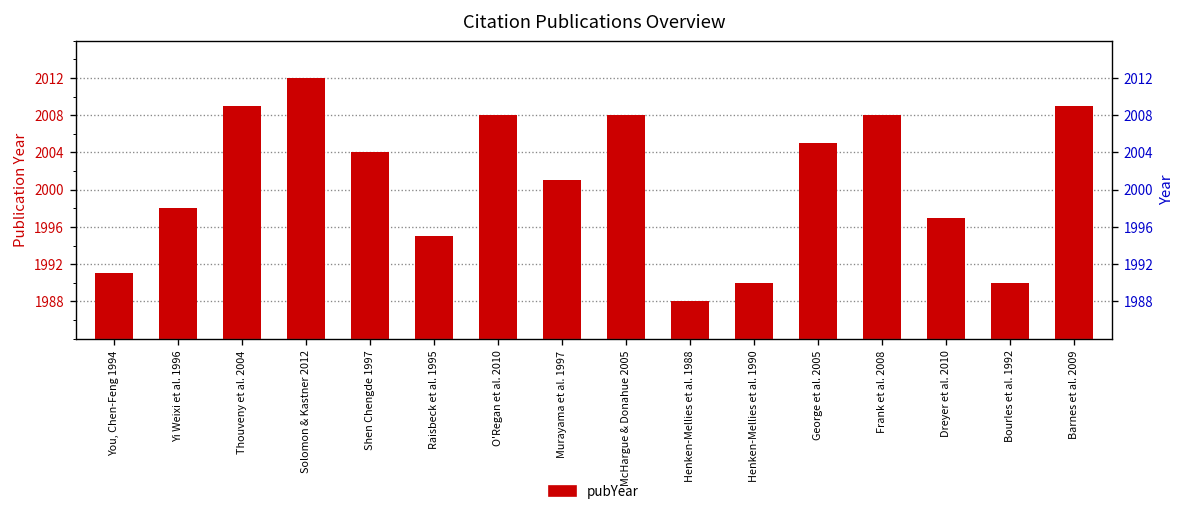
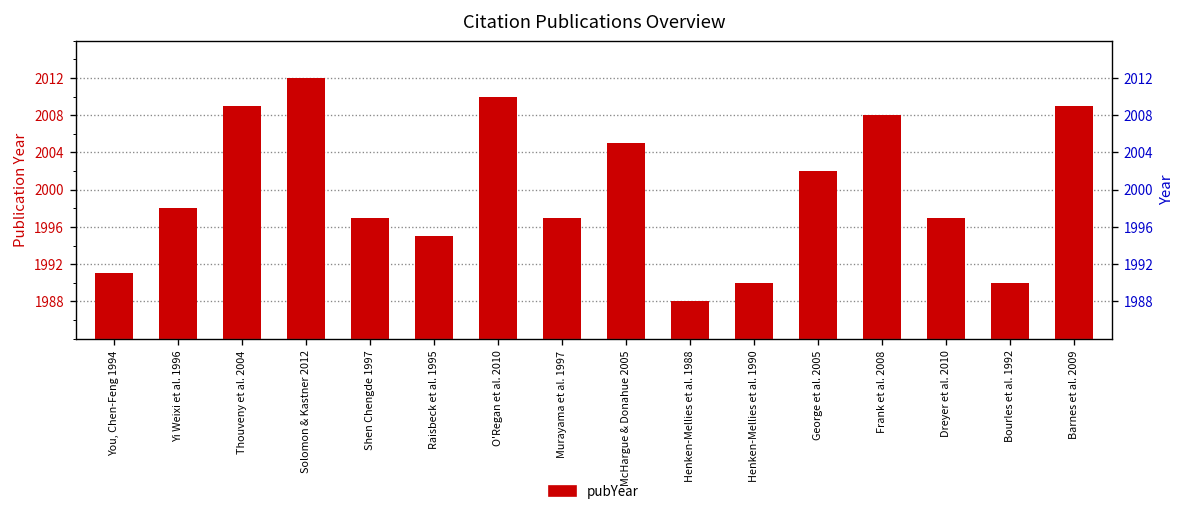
  {
    "You, Chen-Feng 1994": 1991,
    "Yi Weixi et al. 1996": 1998,
    "Thouveny et al. 2004": 2009,
    "Solomon & Kastner 2012": 2012,
-   "Shen Chengde 1997": 2004,
+   "Shen Chengde 1997": 1997,
    "Raisbeck et al. 1995": 1995,
-   "O'Regan et al. 2010": 2008,
-   "Murayama et al. 1997": 2001,
-   "McHargue & Donahue 2005": 2008,
+   "O'Regan et al. 2010": 2010,
+   "Murayama et al. 1997": 1997,
+   "McHargue & Donahue 2005": 2005,
    "Henken-Mellies et al. 1988": 1988,
    "Henken-Mellies et al. 1990": 1990,
-   "George et al. 2005": 2005,
+   "George et al. 2005": 2002,
    "Frank et al. 2008": 2008,
    "Dreyer et al. 2010": 1997,
    "Bourles et al. 1992": 1990,
    "Barnes et al. 2009": 2009
  }
